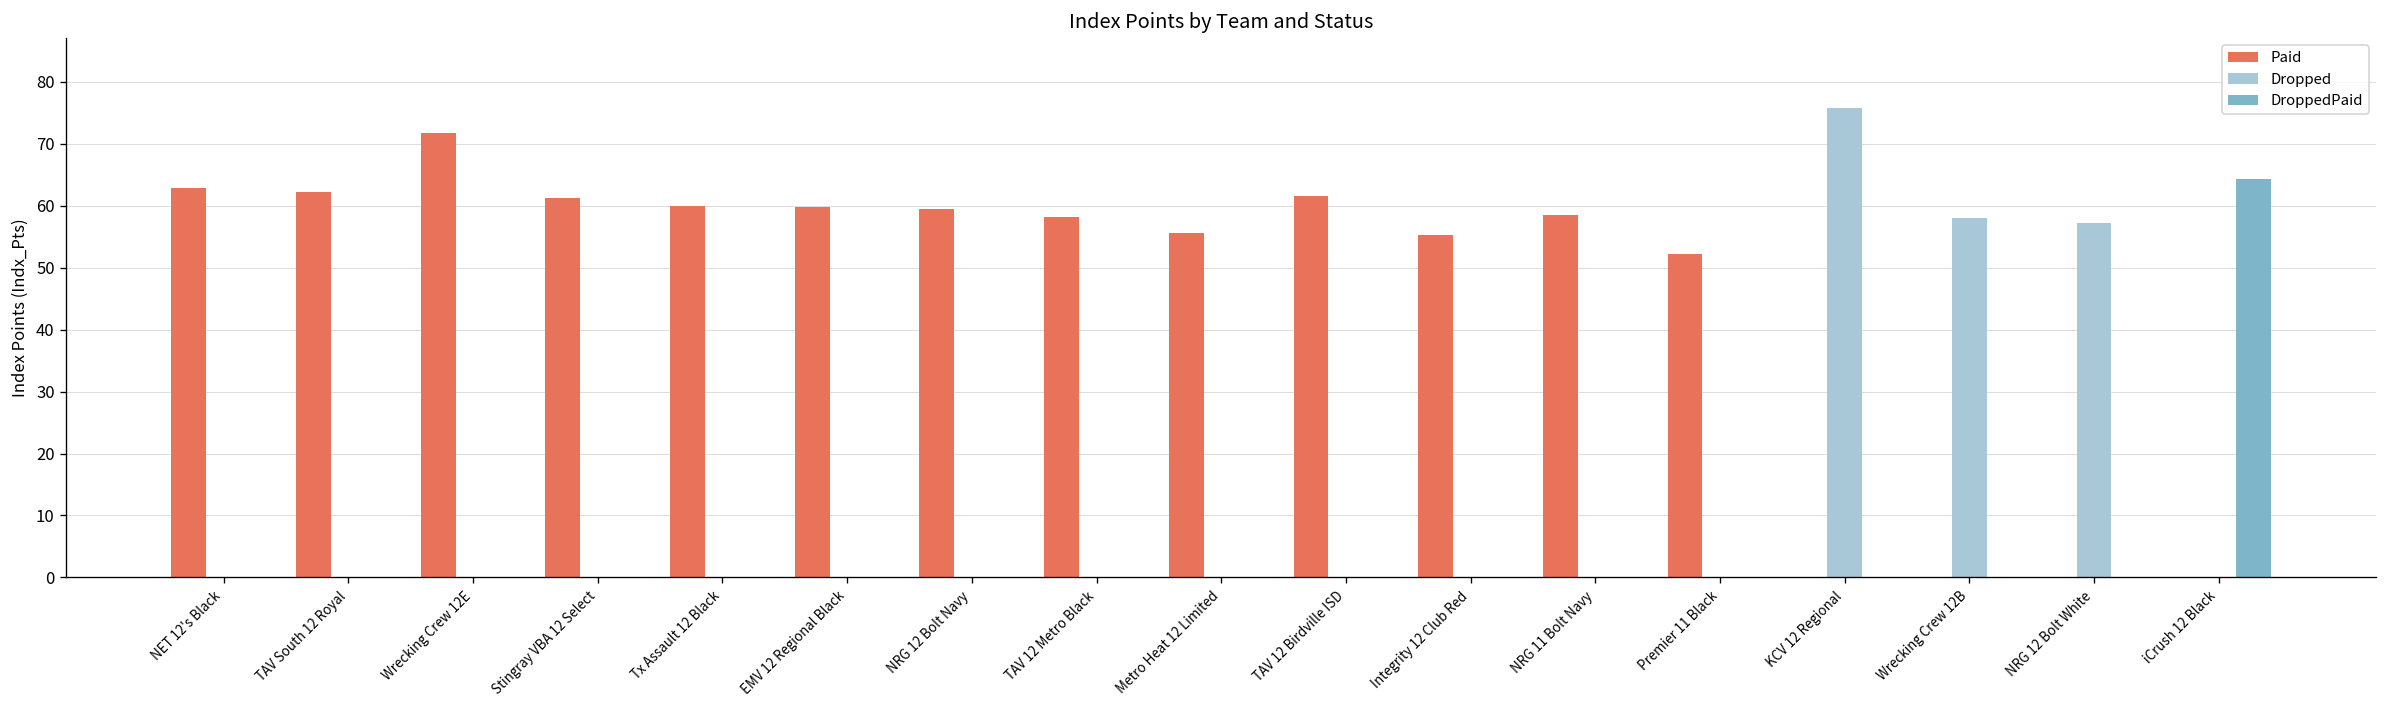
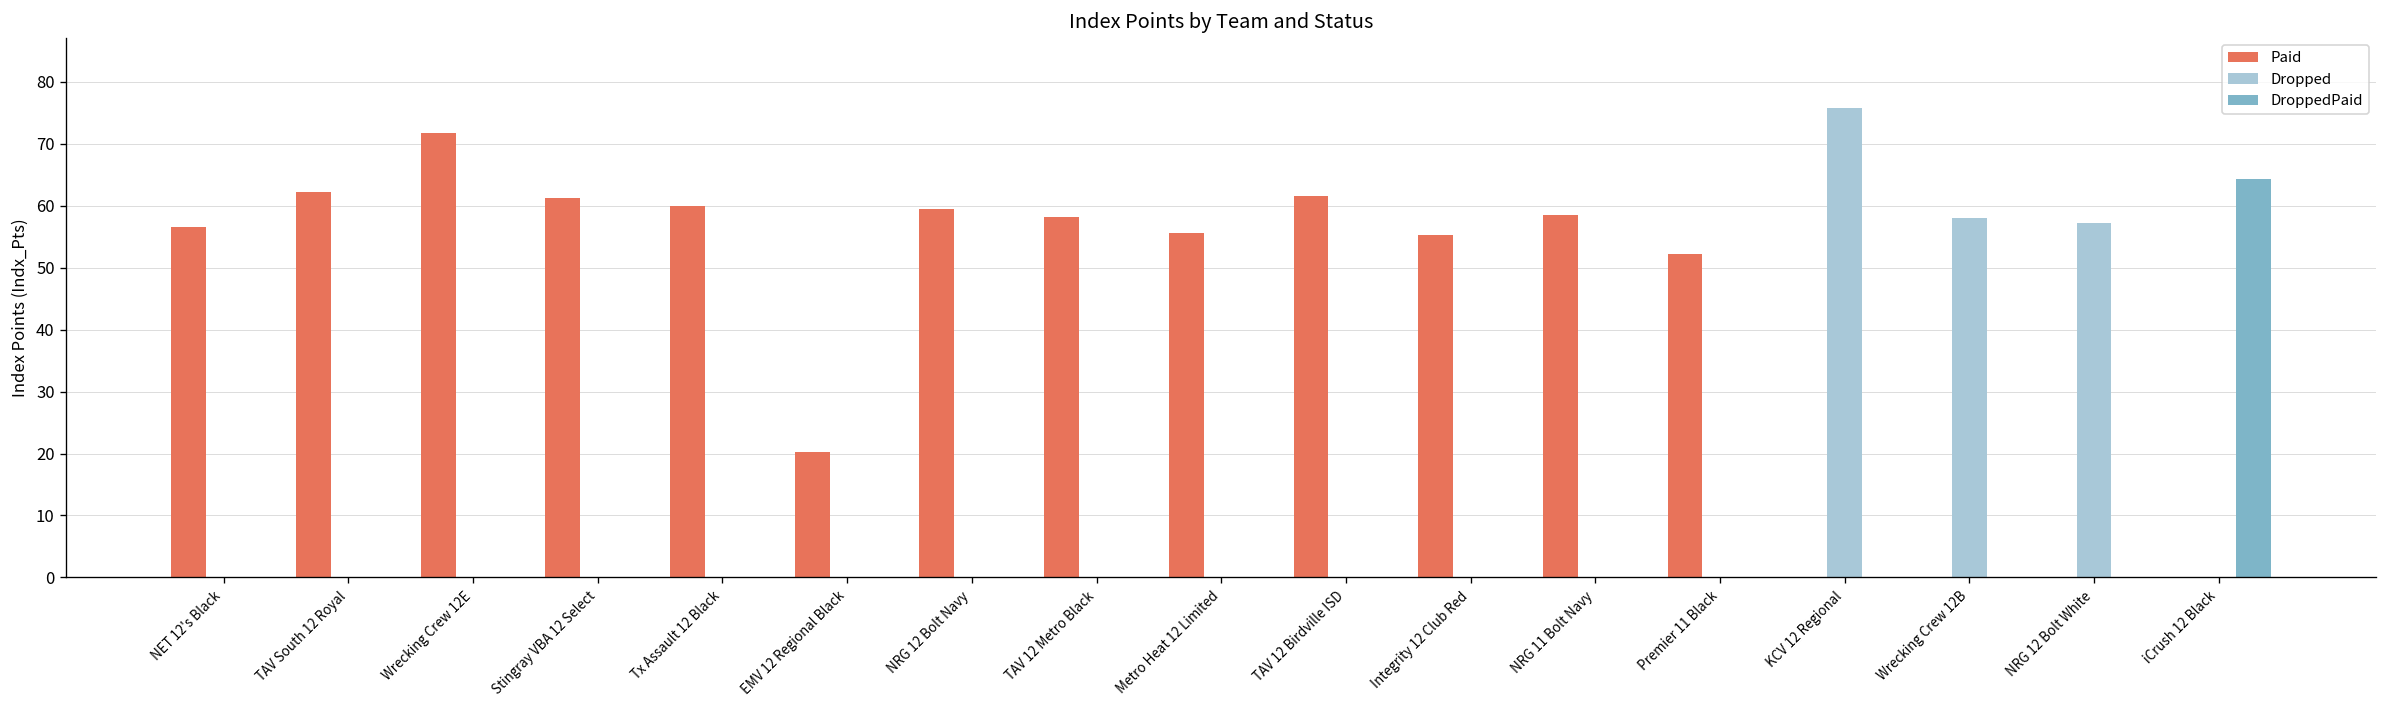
  {
    "Paid": {
-     "NET 12's Black": 63,
+     "NET 12's Black": 57,
      "TAV South 12 Royal": 62,
      "Wrecking Crew 12E": 72,
      "Stingray VBA 12 Select": 61,
      "Tx Assault 12 Black": 60,
-     "EMV 12 Regional Black": 60,
+     "EMV 12 Regional Black": 20,
      "NRG 12 Bolt Navy": 59,
      "TAV 12 Metro Black": 58,
      "Metro Heat 12 Limited": 56,
      "TAV 12 Birdville ISD": 62,
      "Integrity 12 Club Red": 55,
      "NRG 11 Bolt Navy": 59,
      "Premier 11 Black": 52,
      "KCV 12 Regional": 0,
      "Wrecking Crew 12B": 0,
      "NRG 12 Bolt White": 0,
      "iCrush 12 Black": 0
    }
  }
